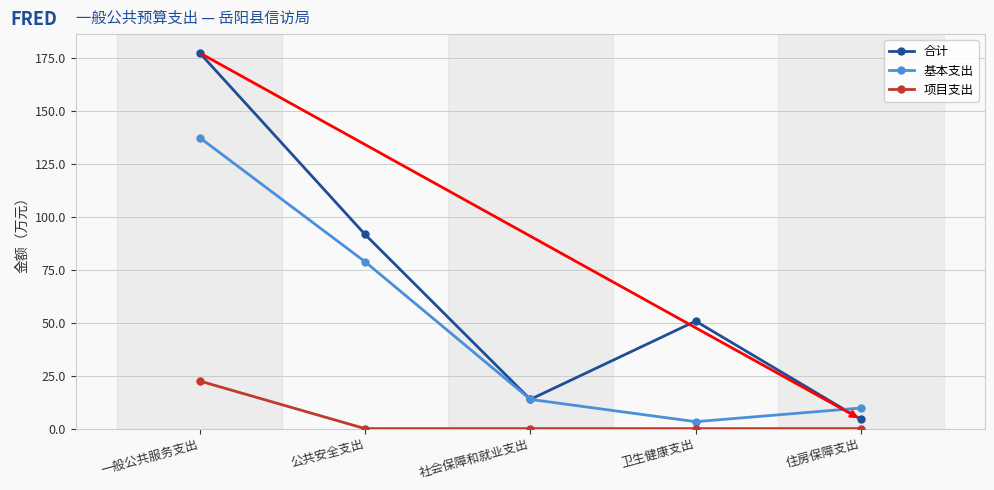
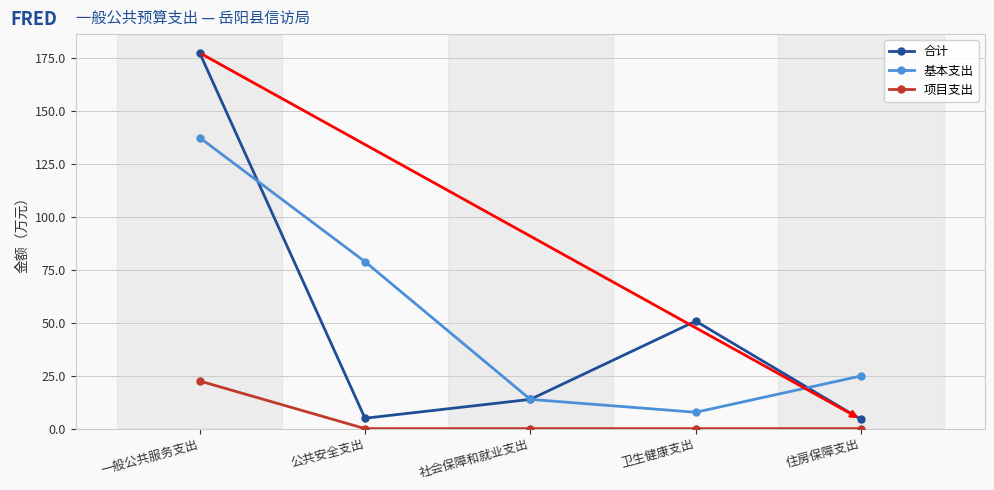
  {
    "合计": {
      "一般公共服务支出": 178,
-     "公共安全支出": 92,
+     "公共安全支出": 5,
      "卫生健康支出": 51,
      "住房保障支出": 4
    },
    "基本支出": {
      "一般公共服务支出": 138,
      "公共安全支出": 79,
-     "卫生健康支出": 3,
-     "住房保障支出": 10
+     "卫生健康支出": 8,
+     "住房保障支出": 25
    },
    "项目支出": {
      "一般公共服务支出": 23,
      "公共安全支出": 0,
      "社会保障和就业支出": 0,
      "卫生健康支出": 0,
      "住房保障支出": 0
    }
  }
